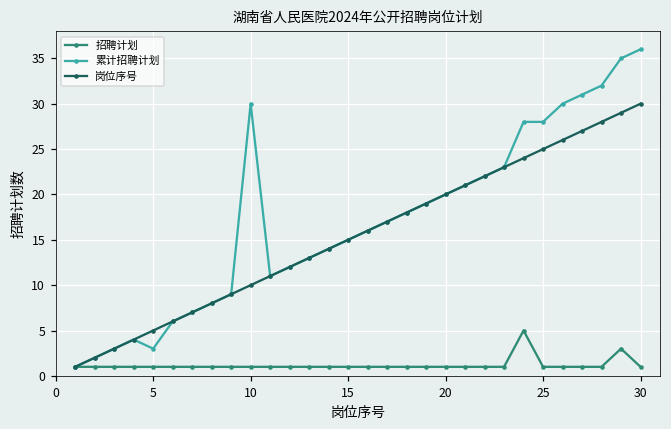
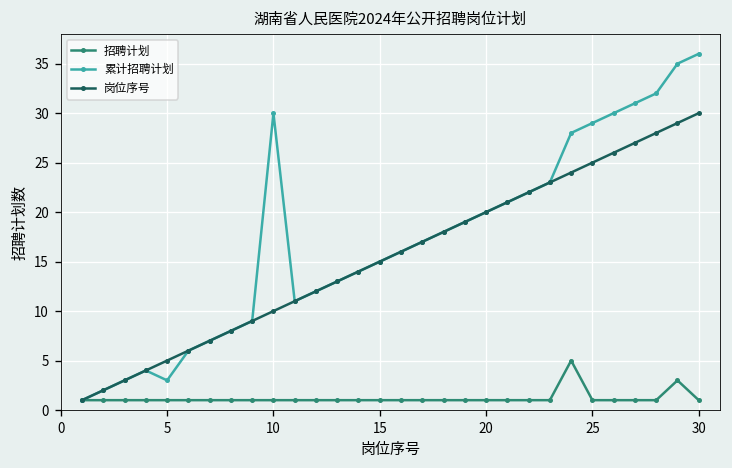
  {
    "累计招聘计划": {
      "5": 3,
      "10": 30,
-     "25": 28,
+     "25": 29,
      "30": 36
    }
  }
